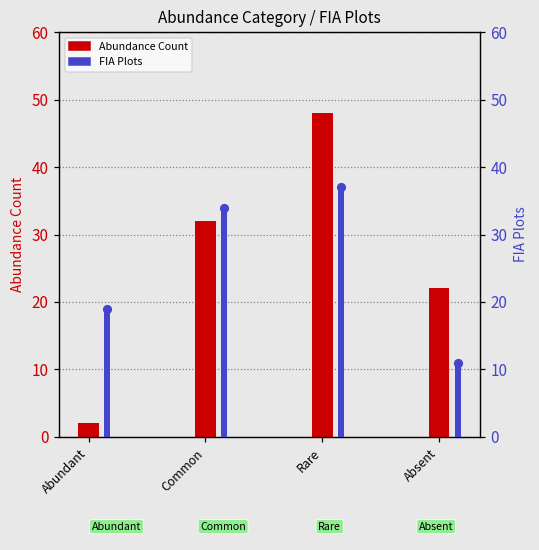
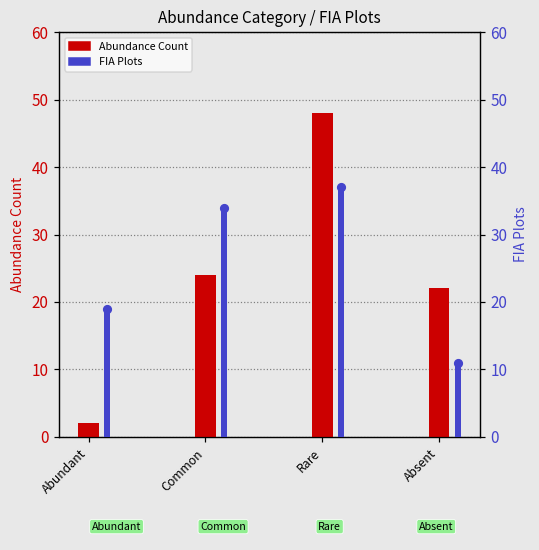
  {
    "Abundance Count": {
      "Abundant": 2,
-     "Common": 32,
+     "Common": 24,
      "Rare": 48,
      "Absent": 22
    },
    "FIA Plots": {
      "Abundant": 19,
      "Common": 34,
      "Rare": 37,
      "Absent": 11
    }
  }
